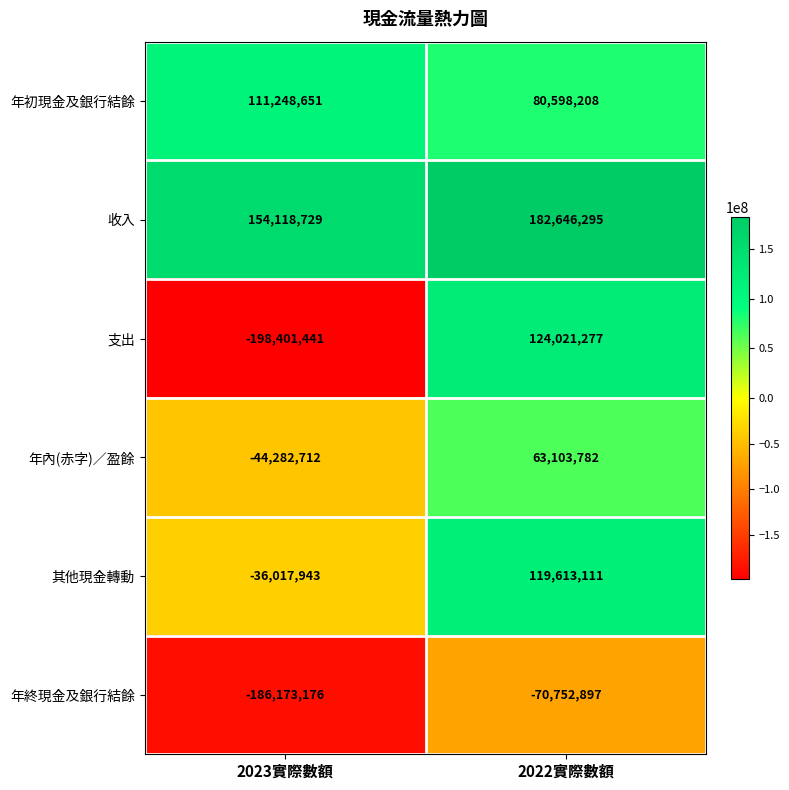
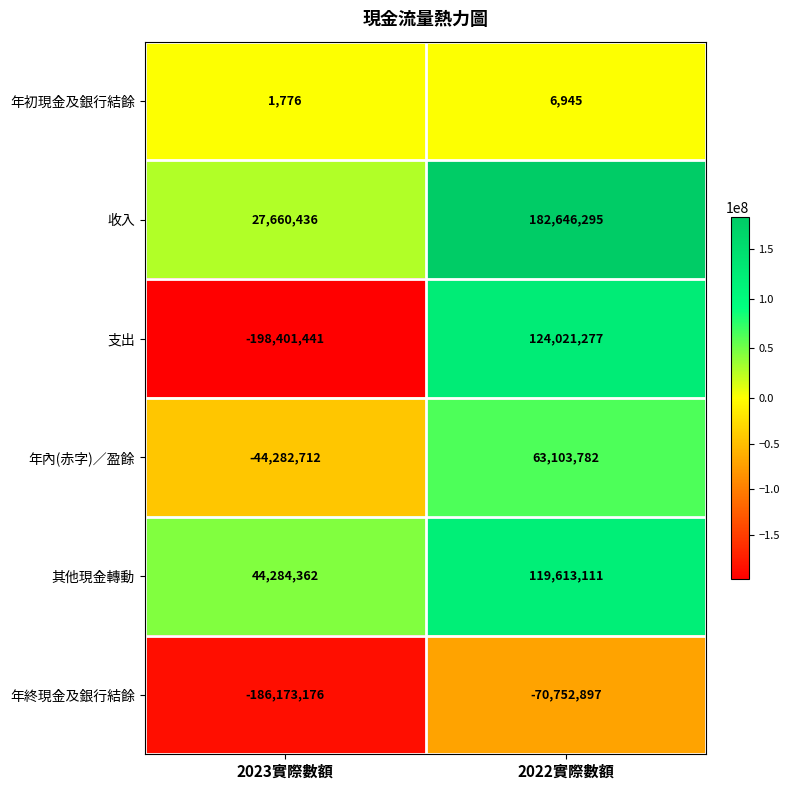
  {
    "年初現金及銀行結餘": {
-     "2023實際數額": "111,248,651",
-     "2022實際數額": "80,598,208"
+     "2023實際數額": "1,776",
+     "2022實際數額": "6,945"
    },
    "收入": {
-     "2023實際數額": "154,118,729",
+     "2023實際數額": "27,660,436",
      "2022實際數額": "182,646,295"
    },
    "支出": {
      "2023實際數額": "-198,401,441",
      "2022實際數額": "124,021,277"
    },
    "年內(赤字)／盈餘": {
      "2023實際數額": "-44,282,712",
      "2022實際數額": "63,103,782"
    },
    "其他現金轉動": {
-     "2023實際數額": "-36,017,943",
+     "2023實際數額": "44,284,362",
      "2022實際數額": "119,613,111"
    },
    "年終現金及銀行結餘": {
      "2023實際數額": "-186,173,176",
      "2022實際數額": "-70,752,897"
    }
  }
